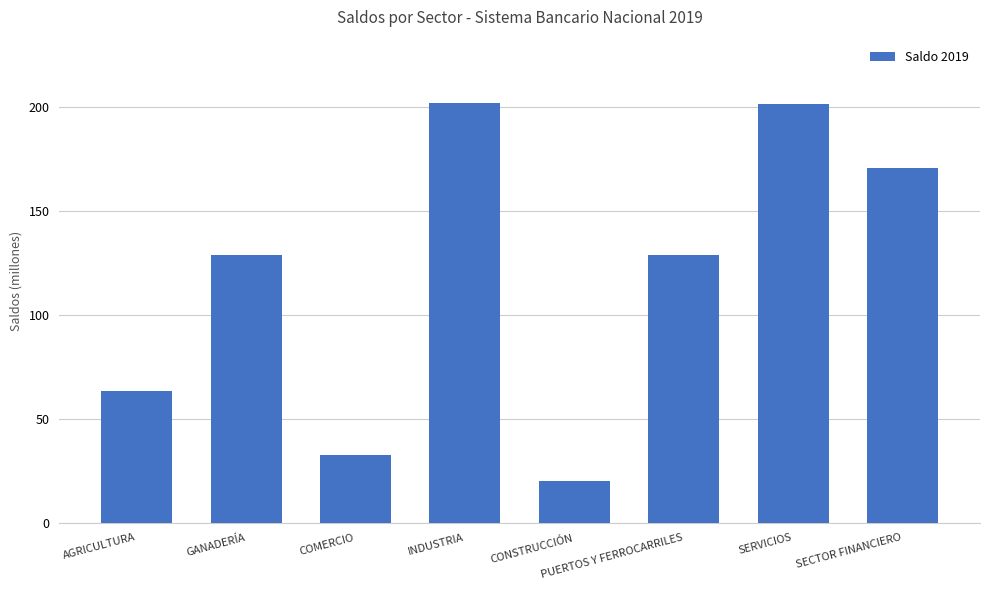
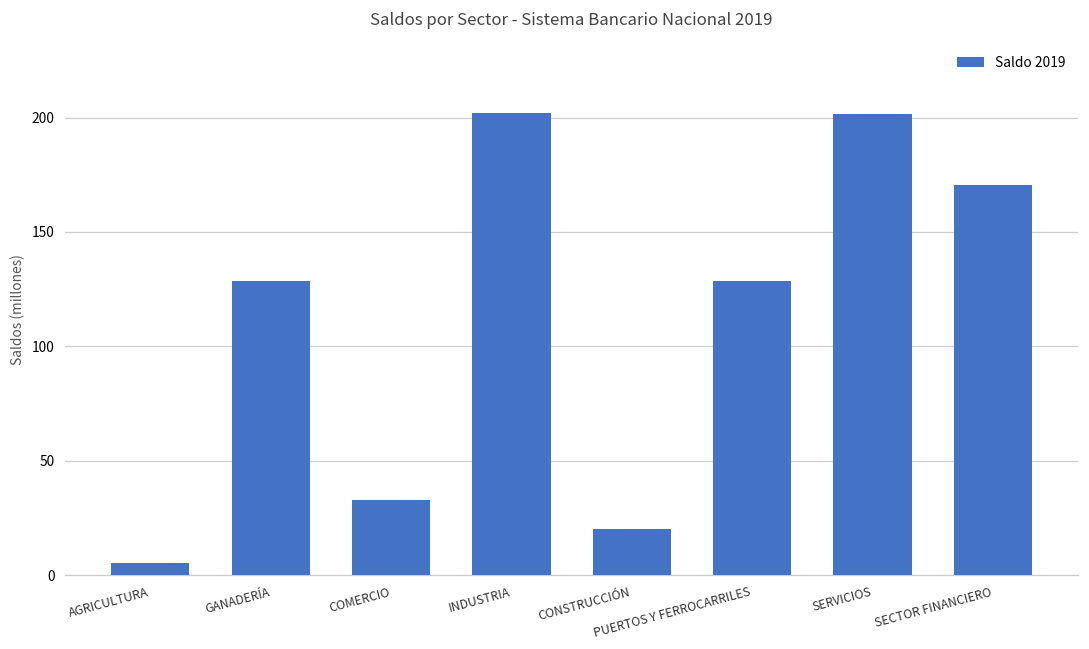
  {
-   "AGRICULTURA": 63,
+   "AGRICULTURA": 5,
    "GANADERÍA": 129,
    "COMERCIO": 33,
    "INDUSTRIA": 202,
    "CONSTRUCCIÓN": 20,
    "PUERTOS Y FERROCARRILES": 129,
    "SERVICIOS": 201,
    "SECTOR FINANCIERO": 171
  }
